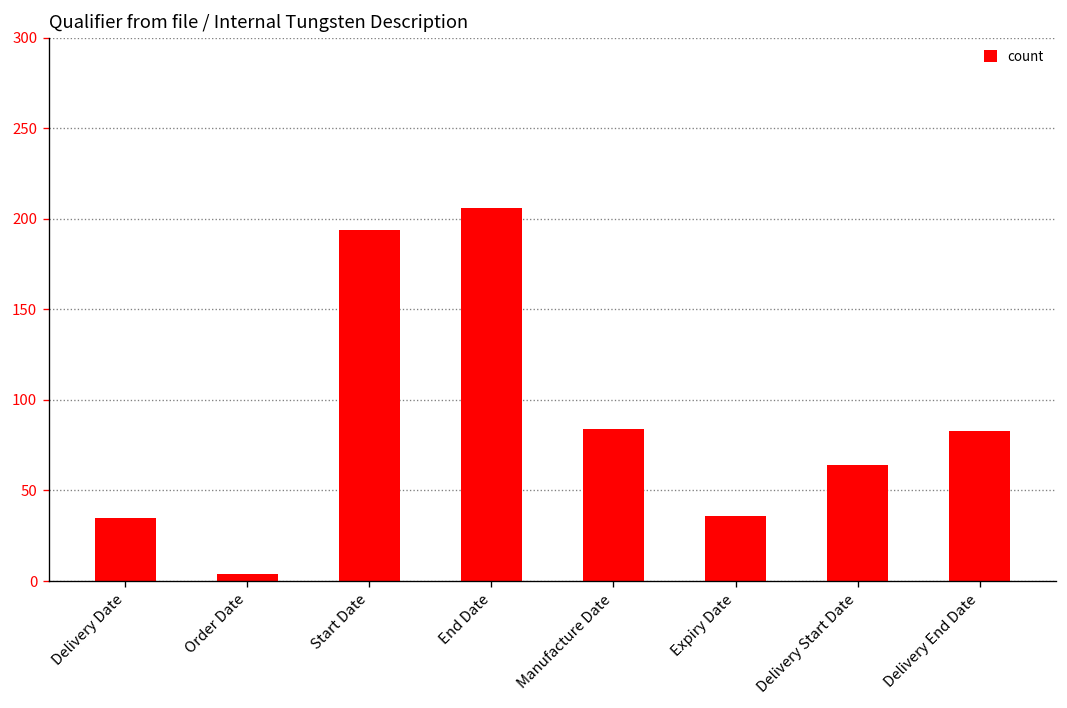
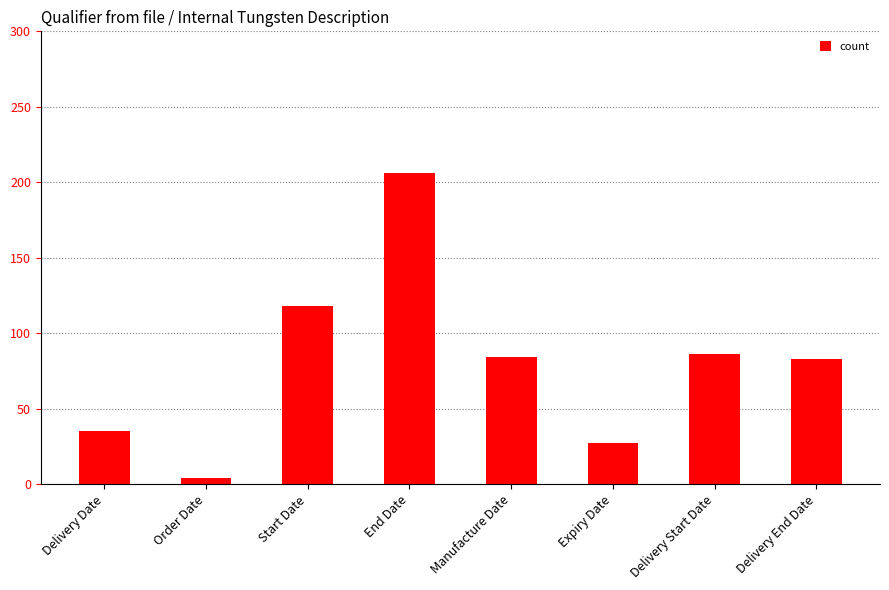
  {
    "Delivery Date": 35,
    "Order Date": 4,
-   "Start Date": 194,
+   "Start Date": 118,
    "End Date": 206,
    "Manufacture Date": 84,
-   "Expiry Date": 36,
-   "Delivery Start Date": 64,
+   "Expiry Date": 27,
+   "Delivery Start Date": 86,
    "Delivery End Date": 83
  }
